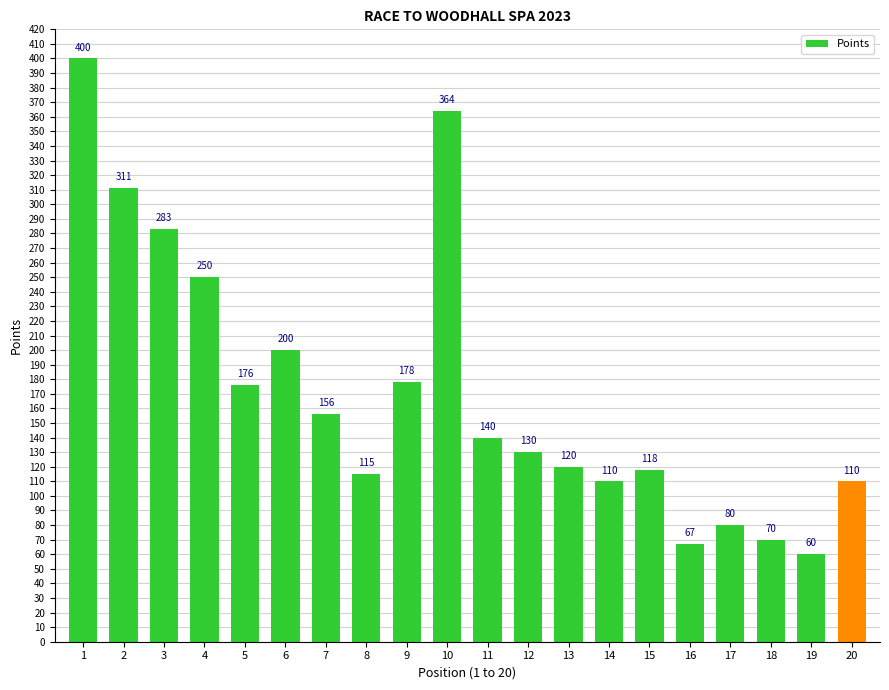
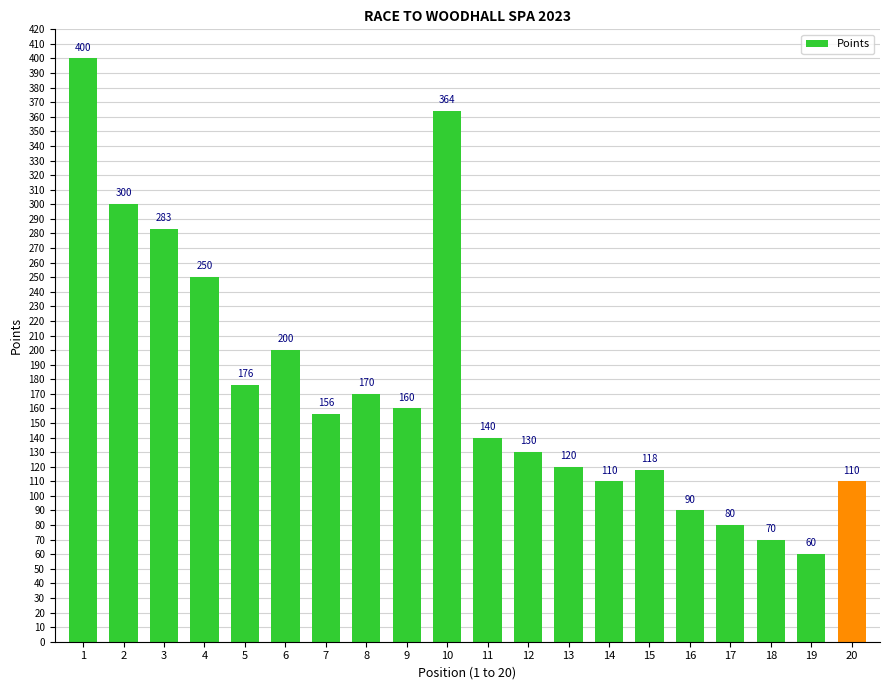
  {
    "1": 400,
-   "2": 311,
+   "2": 300,
    "3": 283,
    "4": 250,
    "5": 176,
    "6": 200,
    "7": 156,
-   "8": 115,
-   "9": 178,
+   "8": 170,
+   "9": 160,
    "10": 364,
    "11": 140,
    "12": 130,
    "13": 120,
    "14": 110,
    "15": 118,
-   "16": 67,
+   "16": 90,
    "17": 80,
    "18": 70,
    "19": 60,
    "20": 110
  }
